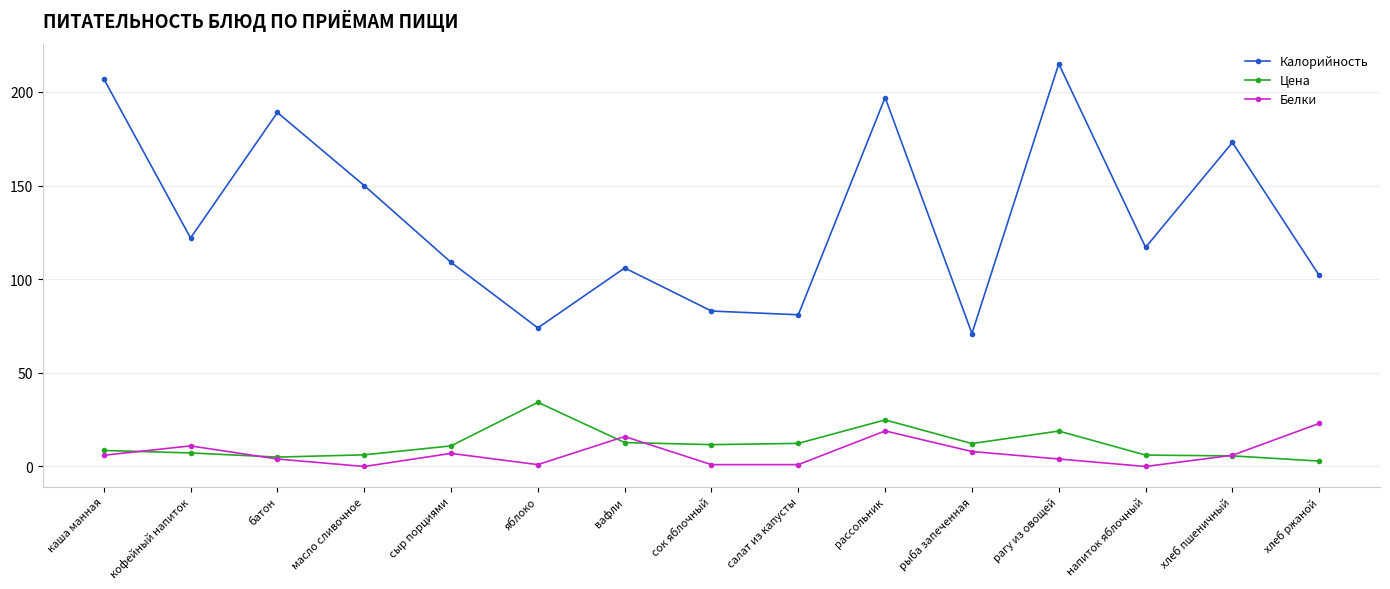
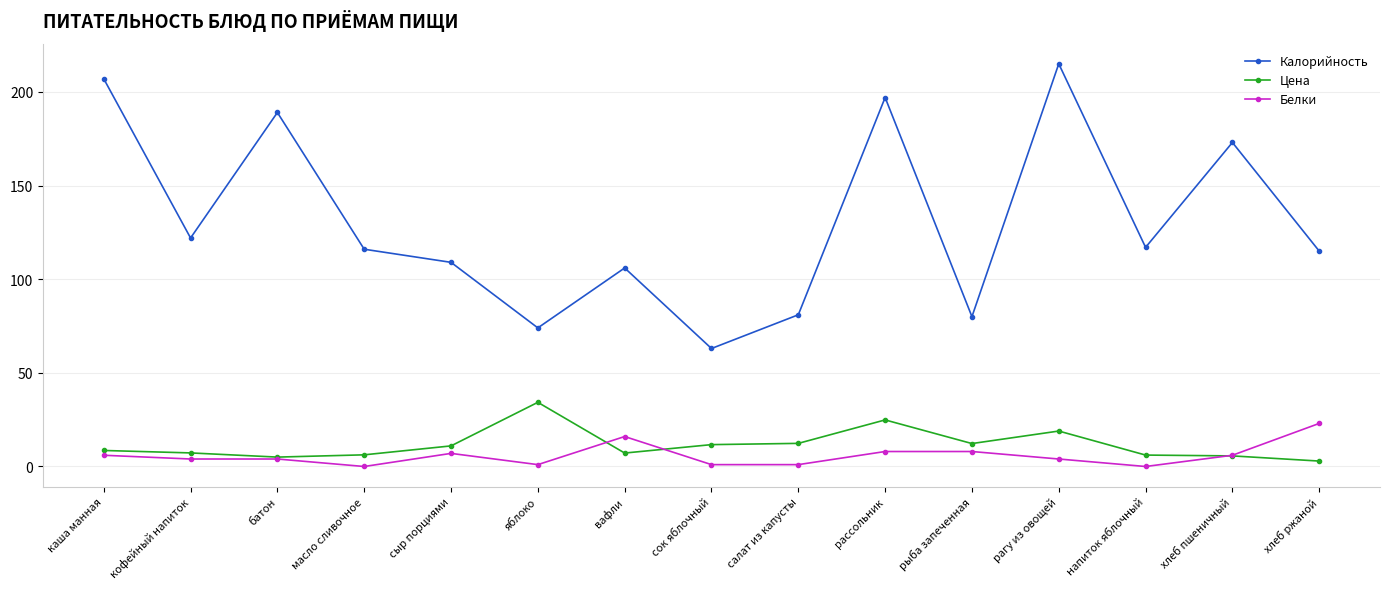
  {
    "Калорийность": {
      "каша манная": 207,
      "кофейный напиток": 122,
      "батон": 189,
-     "масло сливочное": 150,
+     "масло сливочное": 116,
      "сыр порциями": 109,
      "яблоко": 74,
      "вафли": 106,
-     "сок яблочный": 83,
+     "сок яблочный": 63,
      "салат из капусты": 81,
      "рассольник": 197,
-     "рыба запеченная": 71,
+     "рыба запеченная": 80,
      "рагу из овощей": 215,
      "напиток яблочный": 117,
      "хлеб пшеничный": 173,
-     "хлеб ржаной": 102
+     "хлеб ржаной": 115
    },
    "Цена": {
      "каша манная": 9,
      "кофейный напиток": 7,
      "масло сливочное": 6,
      "сыр порциями": 11,
      "яблоко": 34,
-     "вафли": 13,
+     "вафли": 7,
      "сок яблочный": 12,
      "салат из капусты": 12,
      "рассольник": 25,
      "рыба запеченная": 12,
      "рагу из овощей": 19,
      "напиток яблочный": 6,
      "хлеб ржаной": 3
    },
    "Белки": {
      "каша манная": 6,
-     "кофейный напиток": 11,
+     "кофейный напиток": 4,
      "масло сливочное": 0,
      "сыр порциями": 7,
      "яблоко": 1,
      "вафли": 16,
      "сок яблочный": 1,
      "салат из капусты": 1,
-     "рассольник": 19,
+     "рассольник": 8,
      "рыба запеченная": 8,
      "рагу из овощей": 4,
      "напиток яблочный": 0,
      "хлеб ржаной": 23
    }
  }
